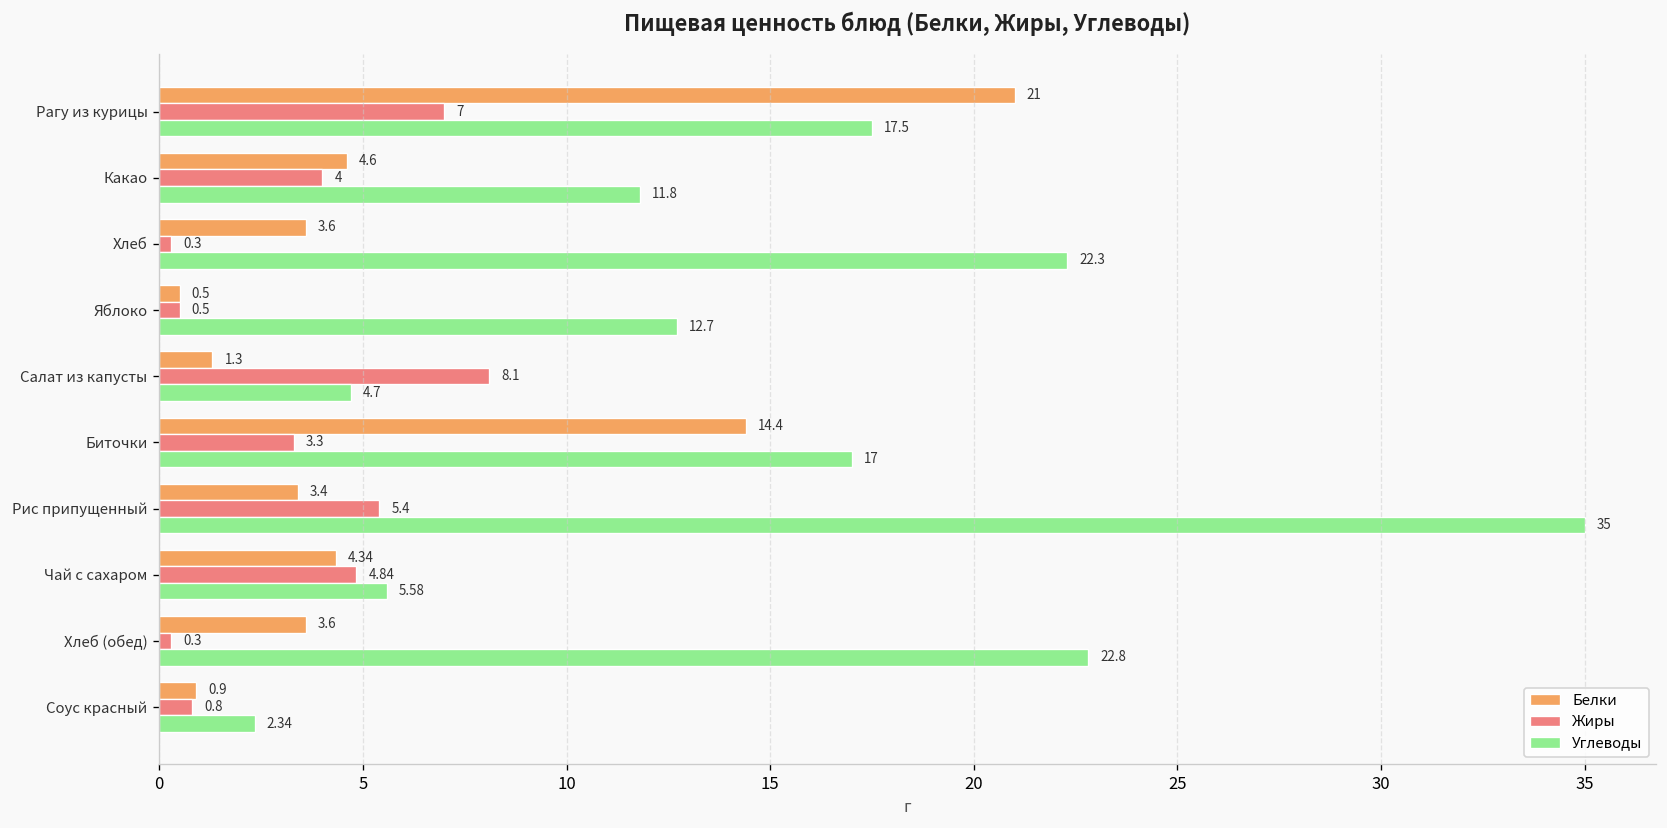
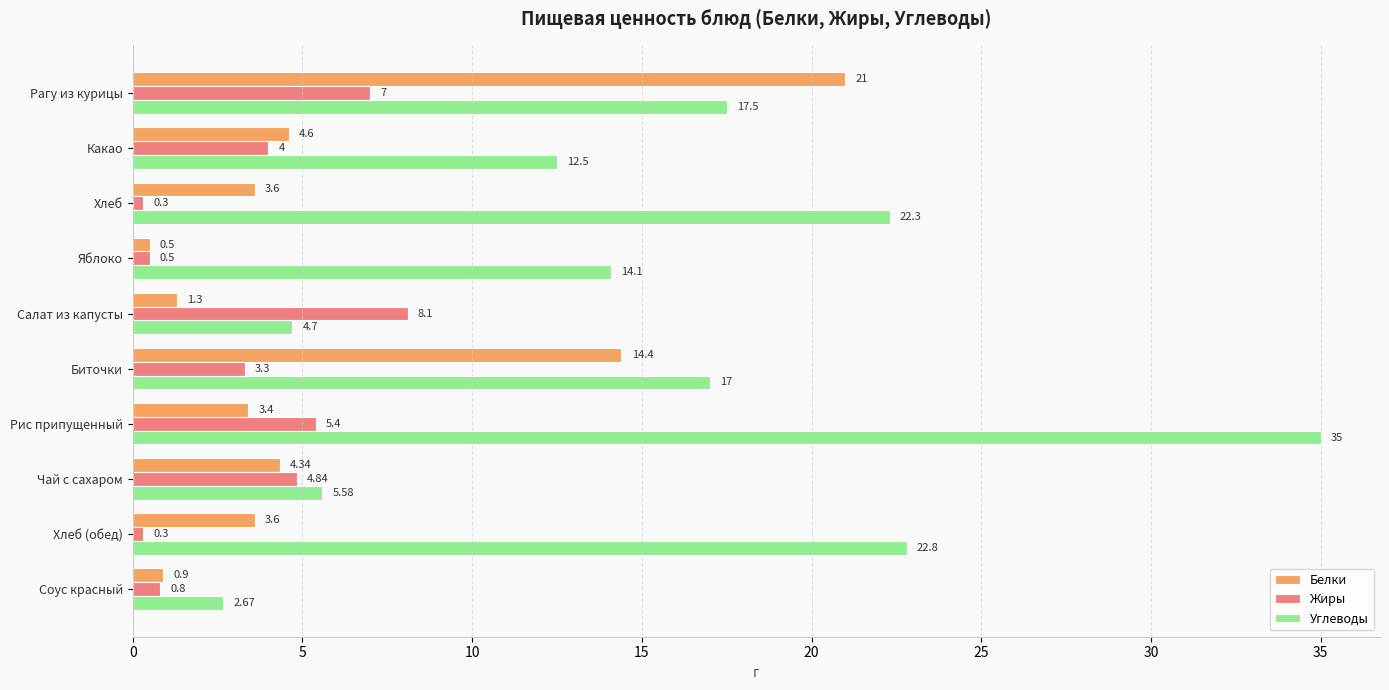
  {
    "Углеводы": {
      "Рагу из курицы": 17.5,
-     "Какао": 11.8,
+     "Какао": 12.5,
      "Хлеб": 22.3,
-     "Яблоко": 12.7,
+     "Яблоко": 14.1,
      "Салат из капусты": 4.7,
      "Биточки": 17,
      "Рис припущенный": 35,
      "Чай с сахаром": 5.58,
      "Хлеб (обед)": 22.8,
-     "Соус красный": 2.34
+     "Соус красный": 2.67
    }
  }
